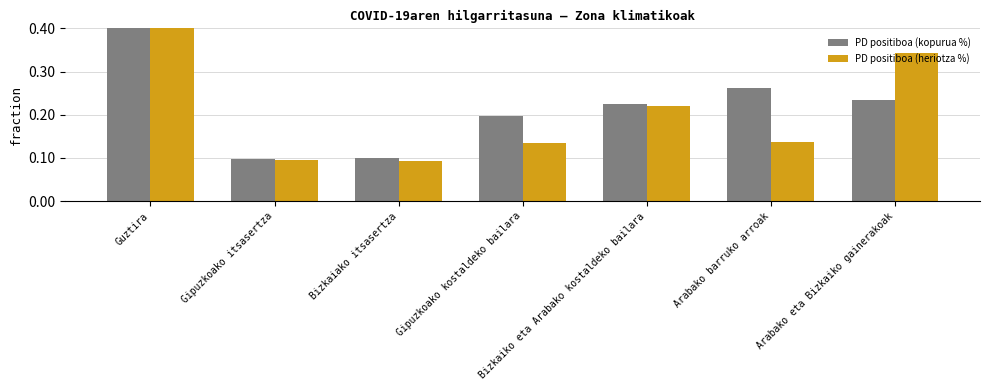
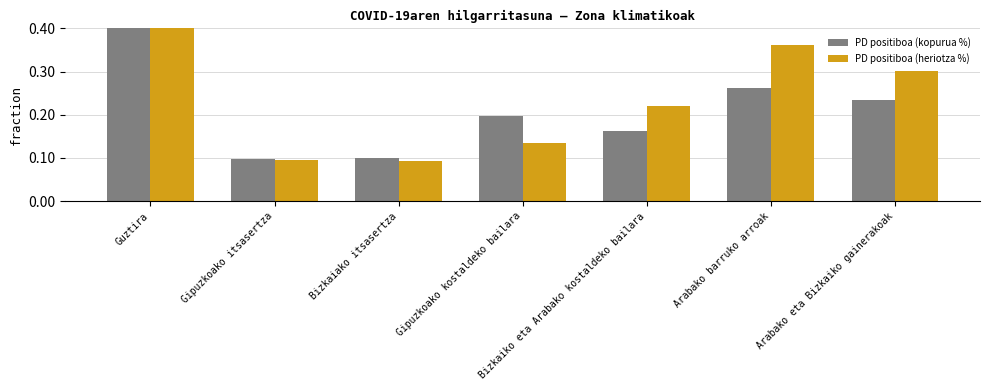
  {
    "PD positiboa (kopurua %)": {
      "Gipuzkoako itsasertza": 0.10,
      "Bizkaiako itsasertza": 0.10,
      "Gipuzkoako kostaldeko bailara": 0.20,
-     "Bizkaiko eta Arabako kostaldeko bailara": 0.23,
+     "Bizkaiko eta Arabako kostaldeko bailara": 0.16,
      "Arabako barruko arroak": 0.26,
      "Arabako eta Bizkaiko gainerakoak": 0.23
    },
    "PD positiboa (heriotza %)": {
      "Gipuzkoako itsasertza": 0.10,
      "Bizkaiako itsasertza": 0.09,
      "Gipuzkoako kostaldeko bailara": 0.14,
      "Bizkaiko eta Arabako kostaldeko bailara": 0.22,
-     "Arabako barruko arroak": 0.14,
-     "Arabako eta Bizkaiko gainerakoak": 0.34
+     "Arabako barruko arroak": 0.36,
+     "Arabako eta Bizkaiko gainerakoak": 0.30
    }
  }
